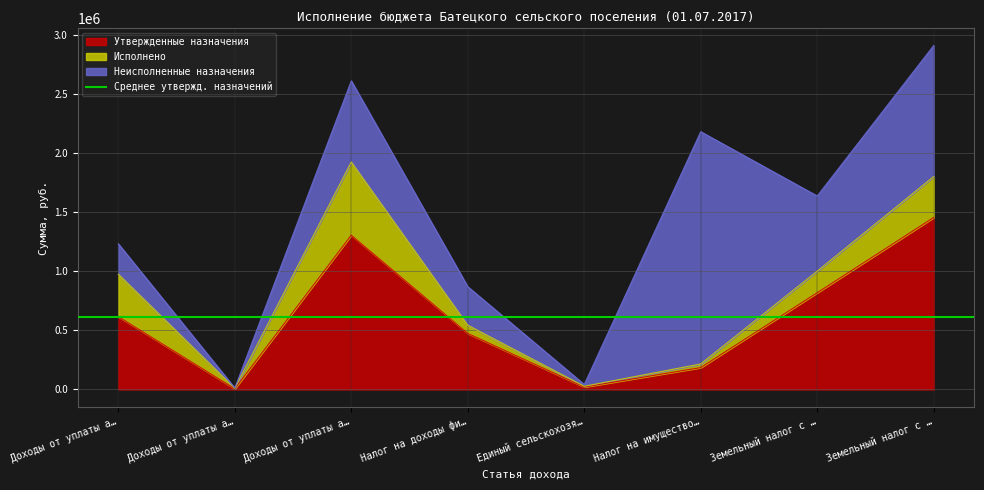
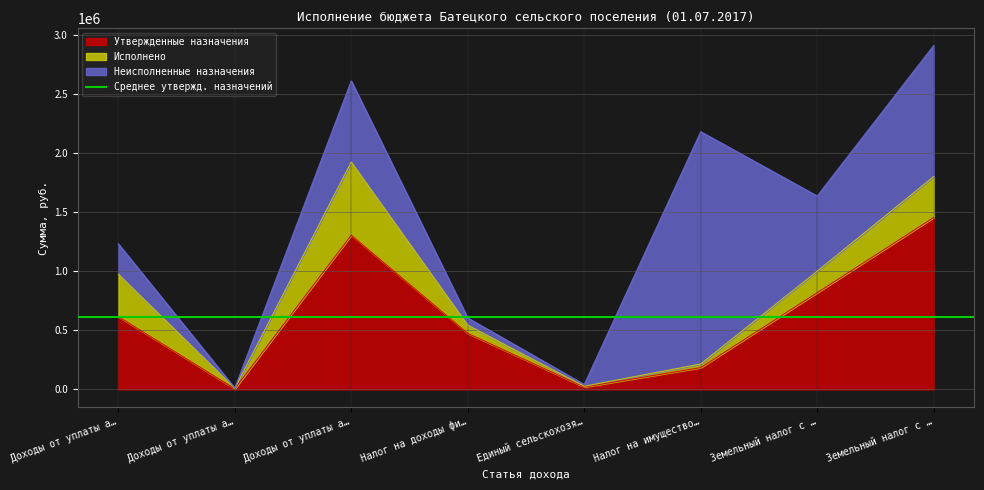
  {
    "Утвержденные назначения": {
      "Налог на доходы фи…": 470000,
      "Налог на имущество…": 190000
    },
    "Исполнено": {
      "Налог на доходы фи…": 70000,
      "Налог на имущество…": 30000
    },
    "Неисполненные назначения": {
-     "Налог на доходы фи…": 330000,
+     "Налог на доходы фи…": 60000,
      "Налог на имущество…": 1960000
    }
  }
